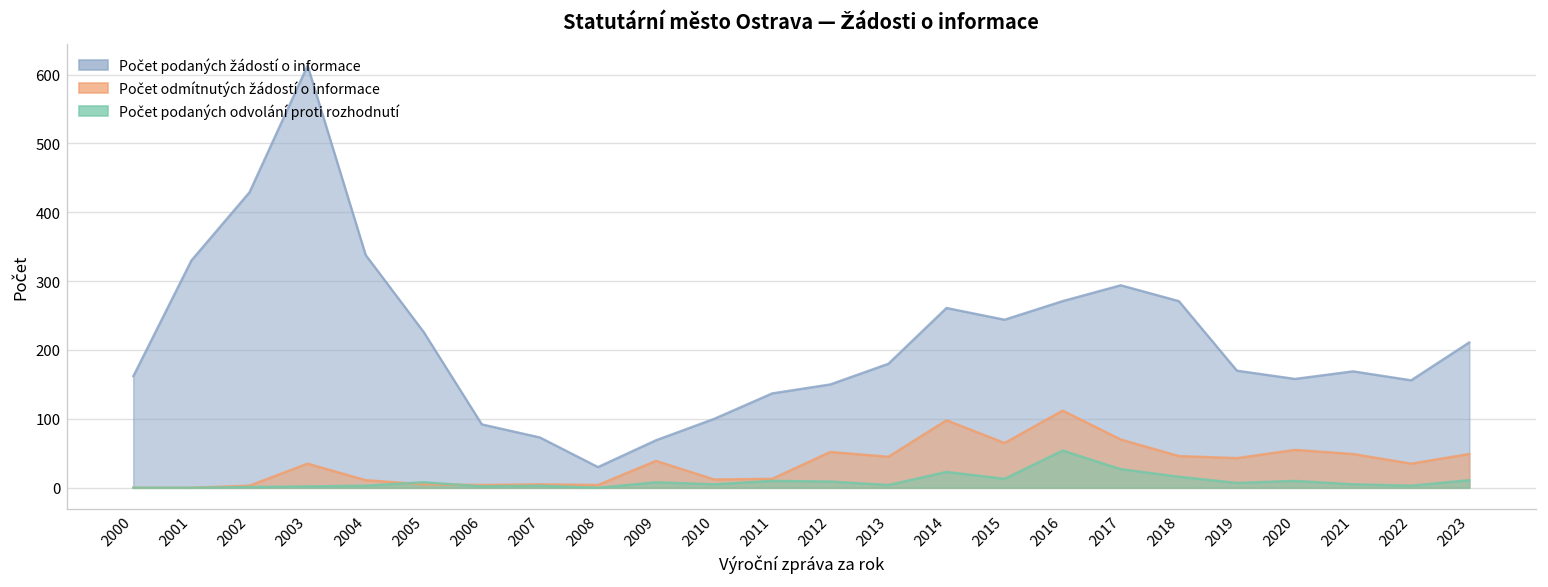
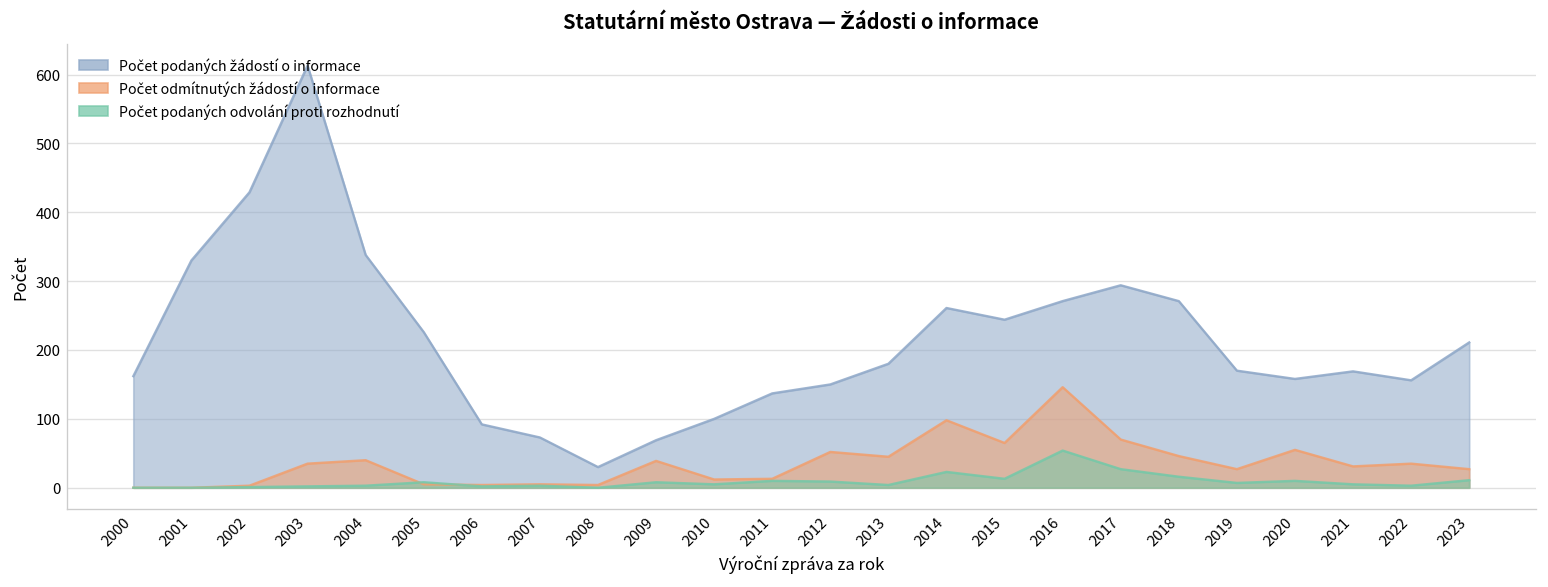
  {
    "Počet odmítnutých žádostí o informace": {
      "2003": 40,
-     "2004": 10,
+     "2004": 40,
      "2009": 40,
      "2010": 10,
      "2012": 50,
      "2013": 50,
      "2014": 100,
      "2015": 70,
-     "2016": 110,
+     "2016": 150,
      "2017": 70,
      "2018": 50,
-     "2019": 40,
+     "2019": 30,
      "2020": 60,
-     "2021": 50,
+     "2021": 30,
      "2022": 40,
-     "2023": 50
+     "2023": 30
    }
  }
